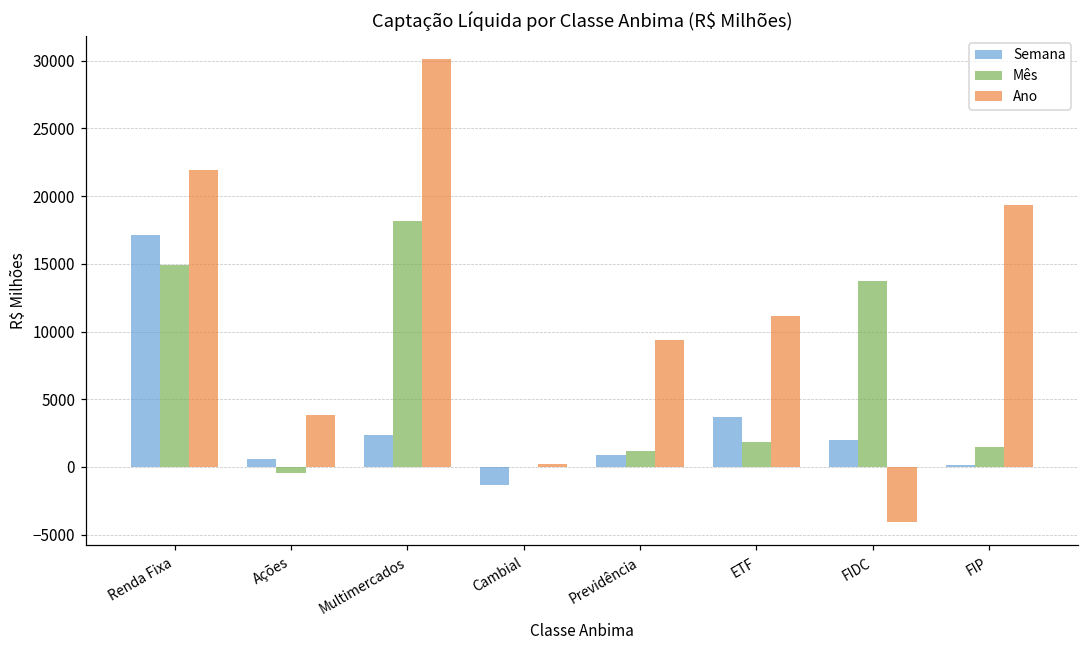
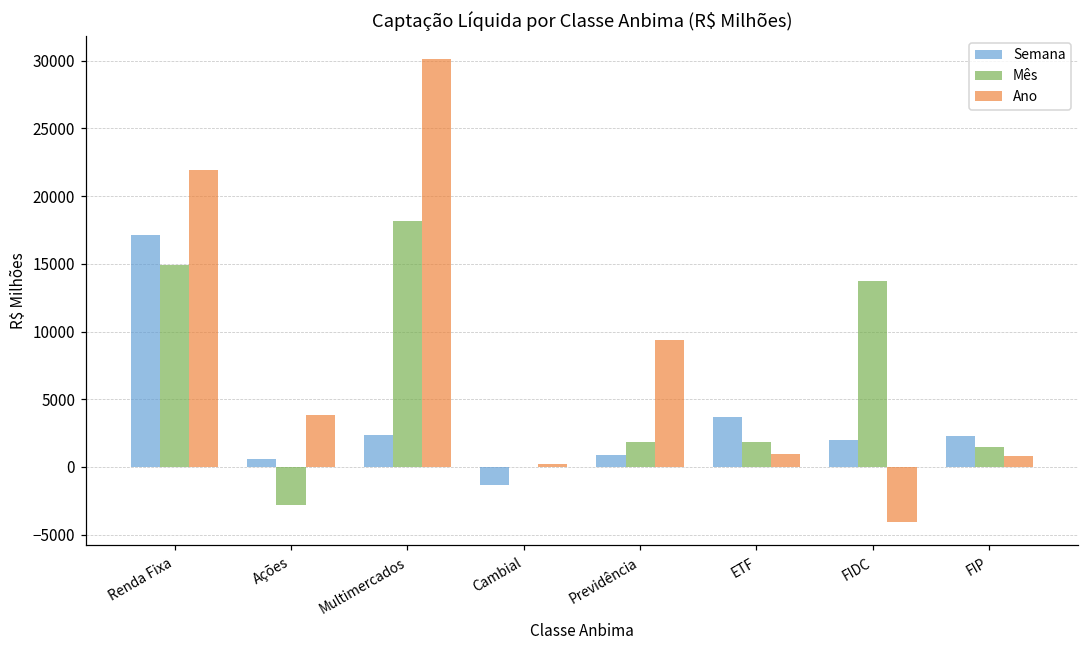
  {
    "Semana": {
      "Renda Fixa": 17200,
      "Ações": 600,
      "Multimercados": 2400,
      "Cambial": -1300,
      "Previdência": 900,
      "ETF": 3700,
      "FIDC": 2000,
-     "FIP": 200
+     "FIP": 2300
    },
    "Mês": {
      "Renda Fixa": 14900,
-     "Ações": -400,
+     "Ações": -2800,
      "Multimercados": 18200,
-     "Previdência": 1200,
+     "Previdência": 1800,
      "ETF": 1800,
      "FIDC": 13700,
      "FIP": 1400
    },
    "Ano": {
      "Renda Fixa": 21900,
      "Ações": 3800,
      "Multimercados": 30100,
      "Previdência": 9400,
-     "ETF": 11100,
+     "ETF": 1000,
      "FIDC": -4100,
-     "FIP": 19300
+     "FIP": 800
    }
  }
